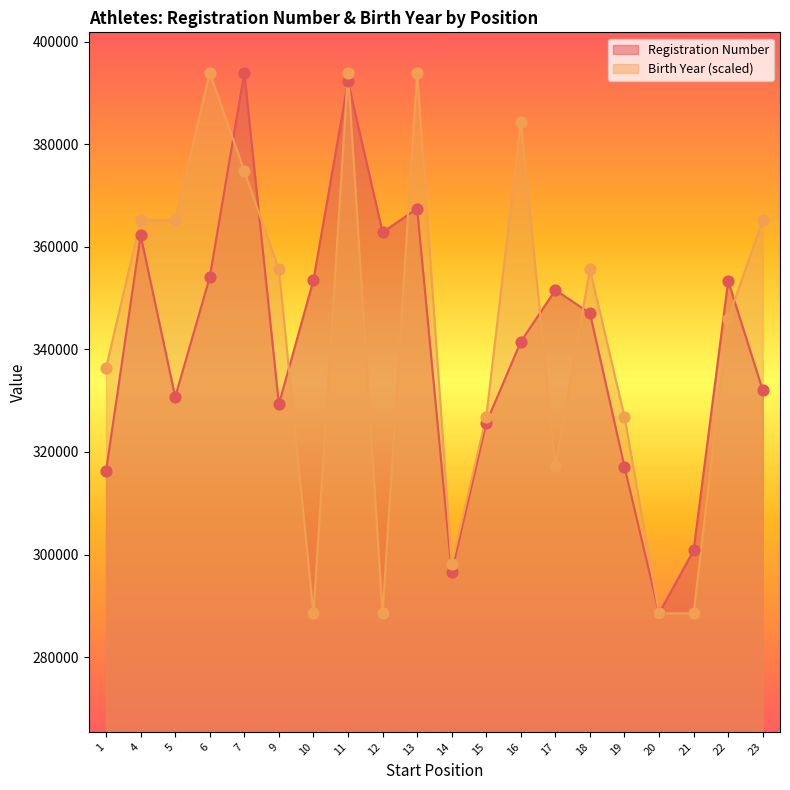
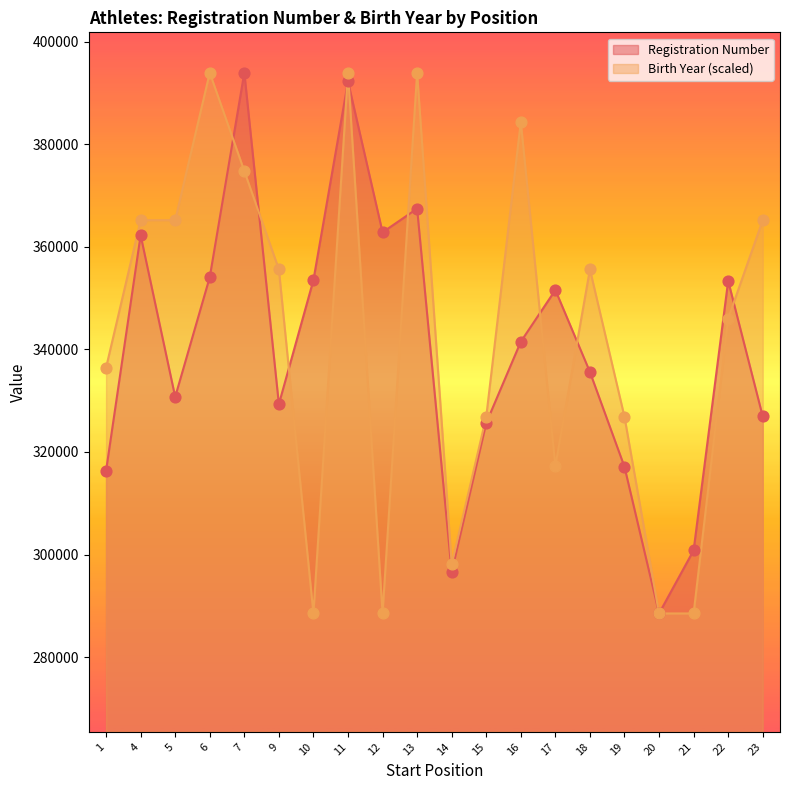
  {
    "Registration Number": {
      "1": 316000,
      "4": 362000,
      "5": 331000,
      "6": 354000,
      "7": 394000,
      "9": 329000,
      "10": 354000,
      "11": 392000,
      "12": 363000,
      "13": 367000,
      "14": 297000,
      "15": 326000,
      "16": 342000,
      "17": 352000,
-     "18": 347000,
+     "18": 336000,
      "19": 317000,
      "21": 301000,
      "22": 353000,
-     "23": 332000
+     "23": 327000
    },
    "Birth Year (scaled)": {
      "1": 336000,
      "4": 365000,
      "5": 365000,
      "6": 394000,
      "7": 375000,
      "9": 356000,
      "10": 289000,
      "11": 394000,
      "12": 289000,
      "13": 394000,
      "14": 298000,
      "15": 327000,
      "16": 384000,
      "17": 317000,
      "18": 356000,
      "19": 327000,
      "21": 289000,
      "22": 346000,
      "23": 365000
    }
  }
